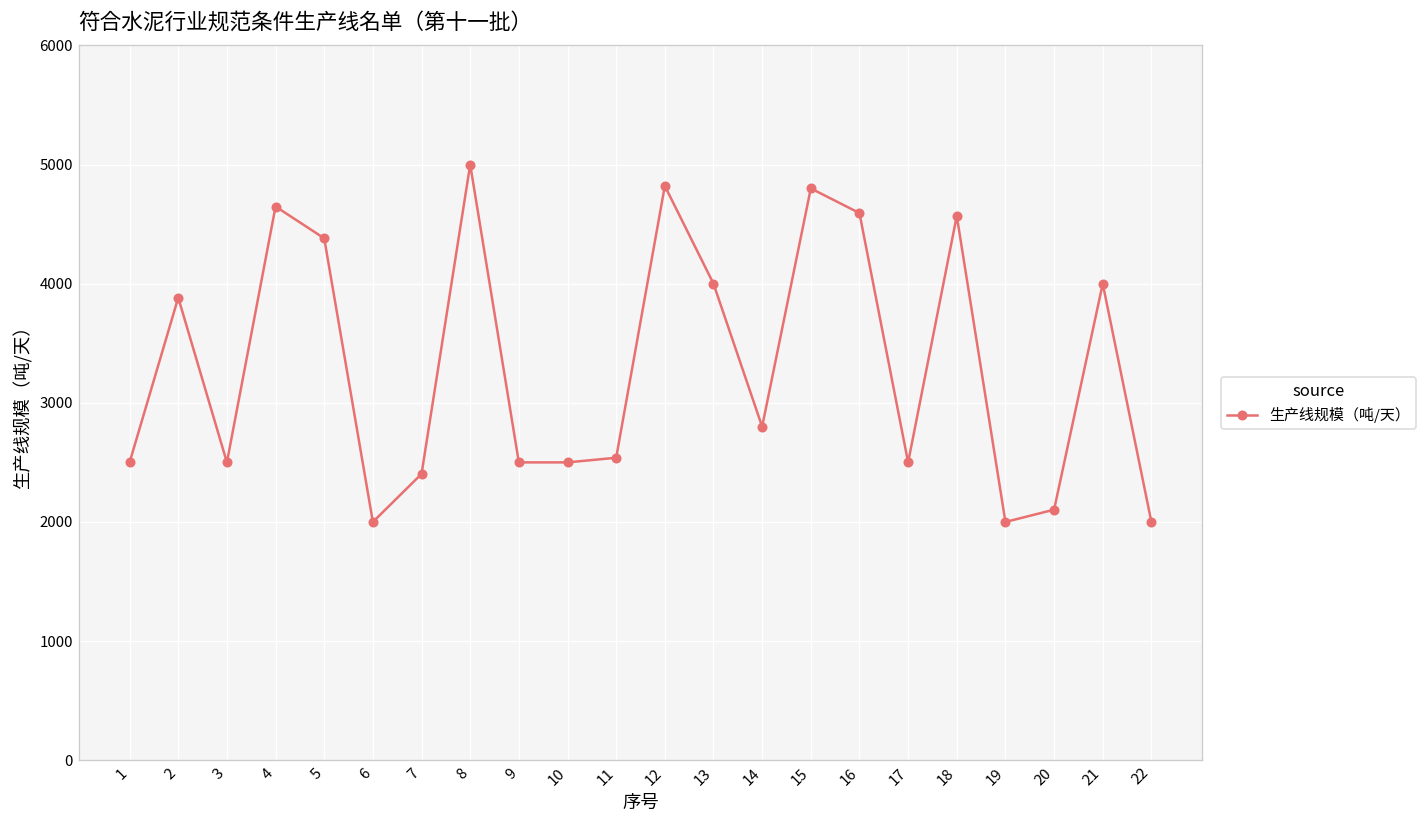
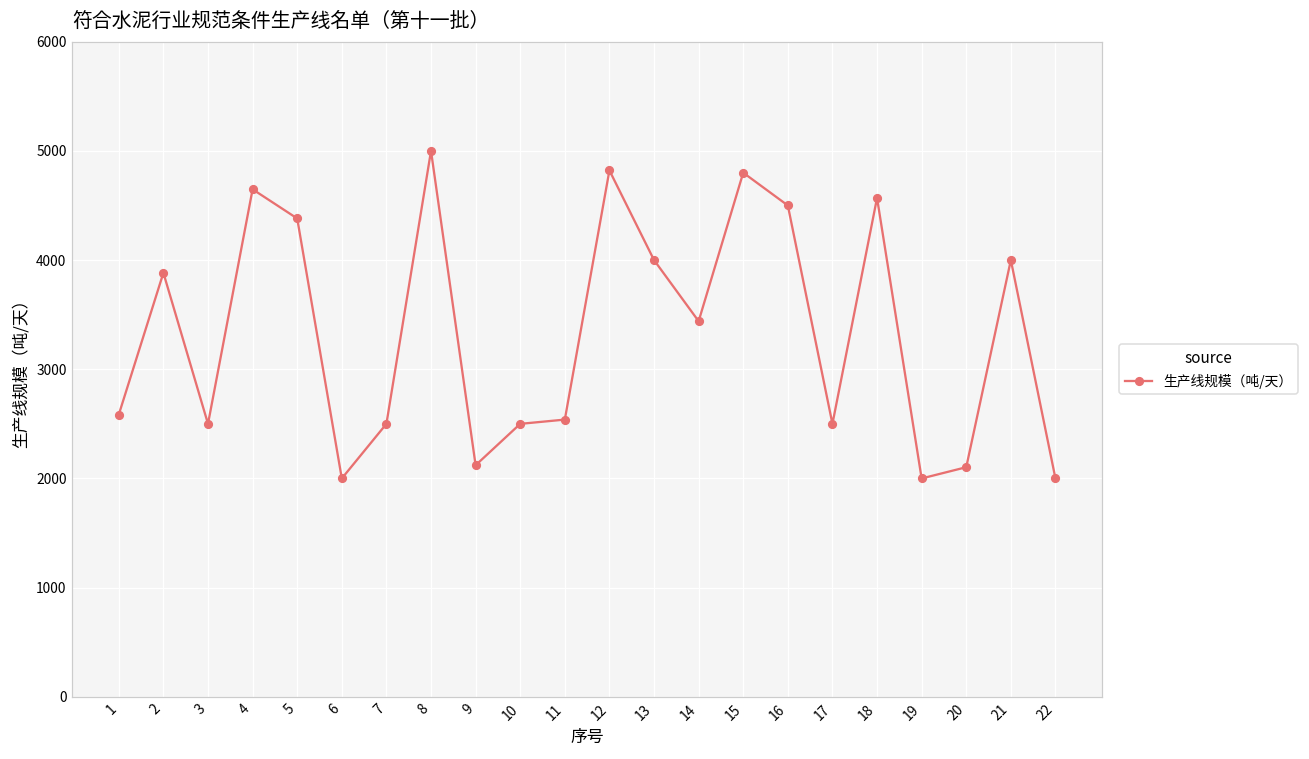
  {
-   "1": 2500,
+   "1": 2600,
    "2": 3900,
    "3": 2500,
    "4": 4600,
    "5": 4400,
    "6": 2000,
-   "7": 2400,
+   "7": 2500,
    "8": 5000,
-   "9": 2500,
+   "9": 2100,
    "10": 2500,
    "11": 2500,
    "12": 4800,
    "13": 4000,
-   "14": 2800,
+   "14": 3400,
    "15": 4800,
-   "16": 4600,
+   "16": 4500,
    "17": 2500,
    "18": 4600,
    "19": 2000,
    "20": 2100,
    "21": 4000,
    "22": 2000
  }
